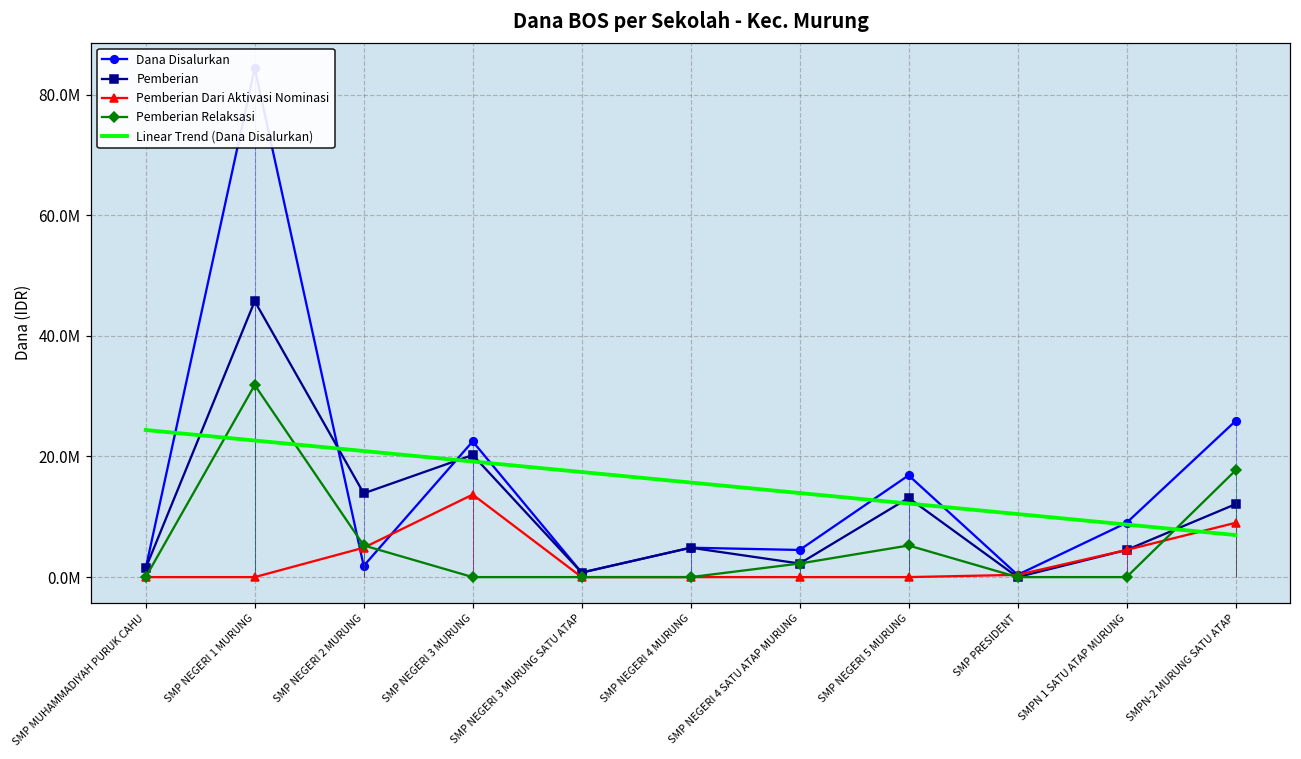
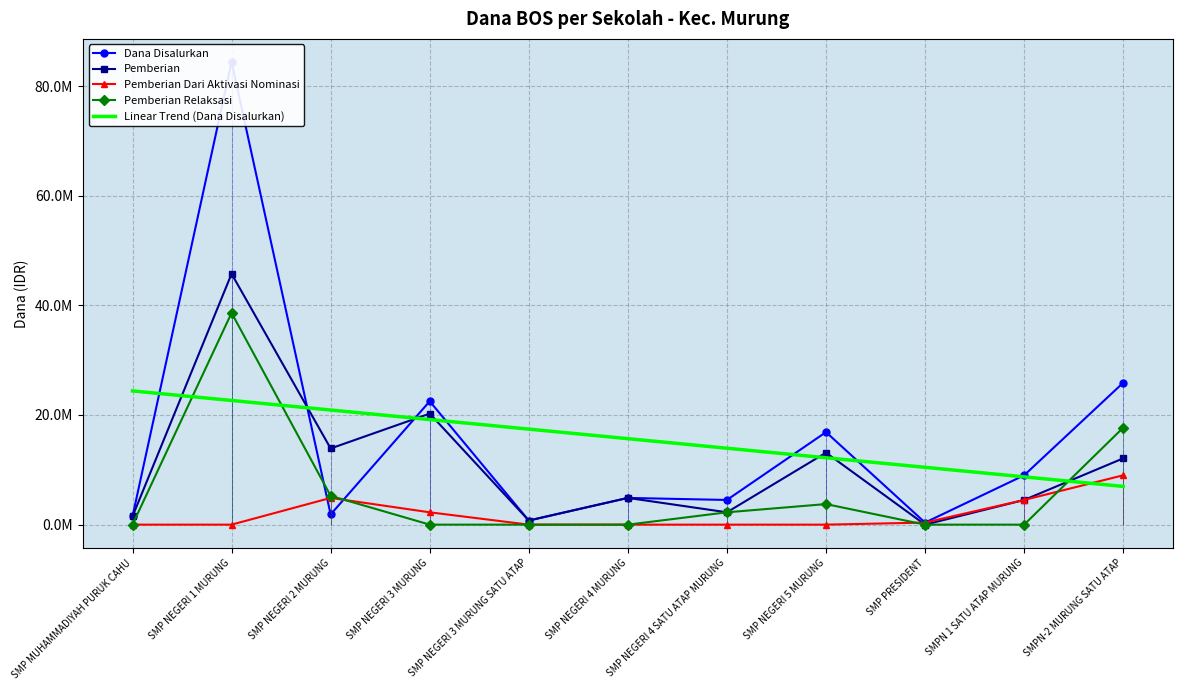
  {
    "Dana Disalurkan": {
      "SMP NEGERI 2 MURUNG": 2000000,
      "SMP NEGERI 3 MURUNG": 23000000,
      "SMP NEGERI 4 SATU ATAP MURUNG": 5000000,
      "SMP NEGERI 5 MURUNG": 17000000,
      "SMPN-2 MURUNG SATU ATAP": 26000000
    },
    "Pemberian": {
      "SMP NEGERI 1 MURUNG": 46000000,
      "SMP NEGERI 2 MURUNG": 14000000,
      "SMP NEGERI 3 MURUNG": 20000000,
      "SMP NEGERI 5 MURUNG": 13000000,
      "SMPN-2 MURUNG SATU ATAP": 12000000
    },
    "Pemberian Dari Aktivasi Nominasi": {
      "SMP NEGERI 1 MURUNG": 0,
-     "SMP NEGERI 3 MURUNG": 14000000,
+     "SMP NEGERI 3 MURUNG": 2000000,
      "SMP NEGERI 4 SATU ATAP MURUNG": 0,
      "SMP NEGERI 5 MURUNG": 0,
      "SMPN-2 MURUNG SATU ATAP": 9000000
    },
    "Pemberian Relaksasi": {
-     "SMP NEGERI 1 MURUNG": 32000000,
+     "SMP NEGERI 1 MURUNG": 39000000,
      "SMP NEGERI 3 MURUNG": 0,
-     "SMP NEGERI 5 MURUNG": 5000000,
+     "SMP NEGERI 5 MURUNG": 4000000,
      "SMPN 1 SATU ATAP MURUNG": 0,
      "SMPN-2 MURUNG SATU ATAP": 18000000
    },
    "Linear Trend (Dana Disalurkan)": {
      "SMP MUHAMMADIYAH PURUK CAHU": 24000000,
      "SMP NEGERI 1 MURUNG": 23000000,
      "SMP NEGERI 2 MURUNG": 21000000,
      "SMP NEGERI 3 MURUNG": 19000000,
      "SMP NEGERI 3 MURUNG SATU ATAP": 17000000,
      "SMP NEGERI 4 MURUNG": 16000000,
      "SMP NEGERI 4 SATU ATAP MURUNG": 14000000,
      "SMP NEGERI 5 MURUNG": 12000000,
      "SMP PRESIDENT": 10000000,
      "SMPN-2 MURUNG SATU ATAP": 7000000
    }
  }
